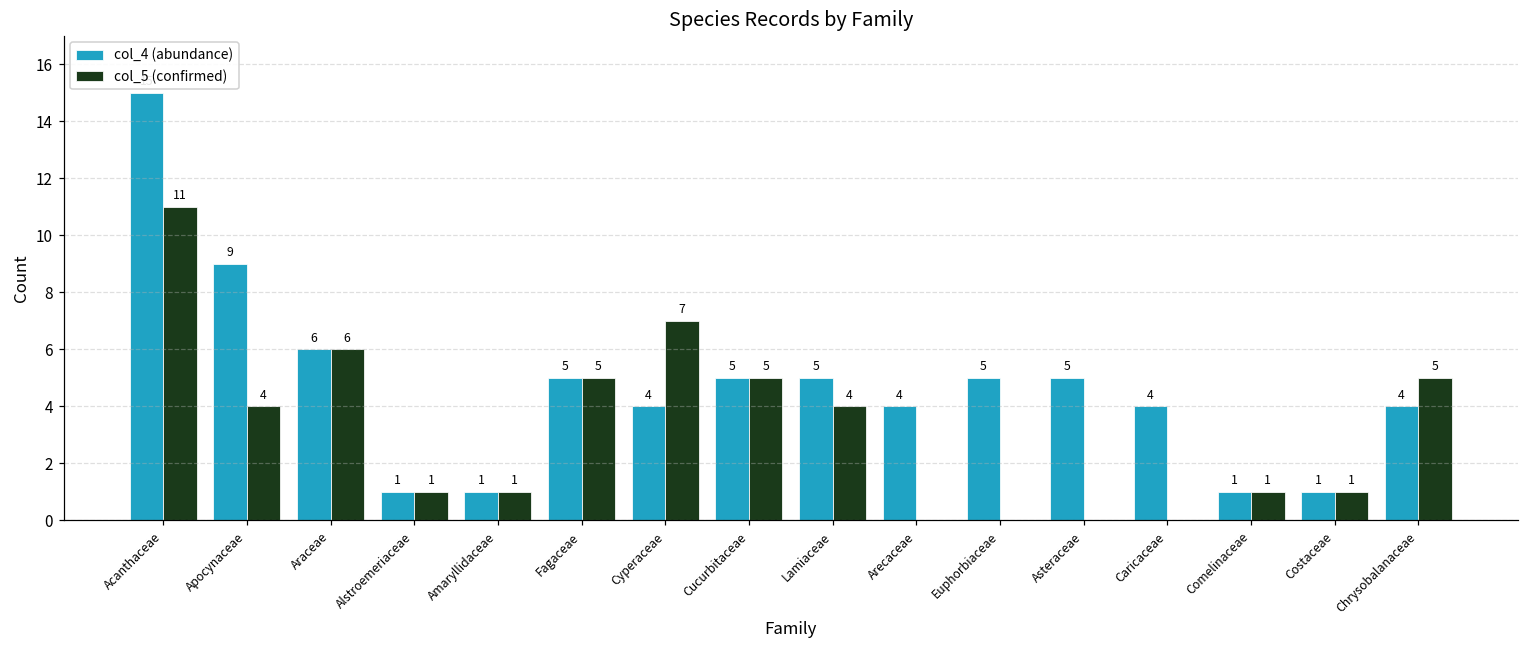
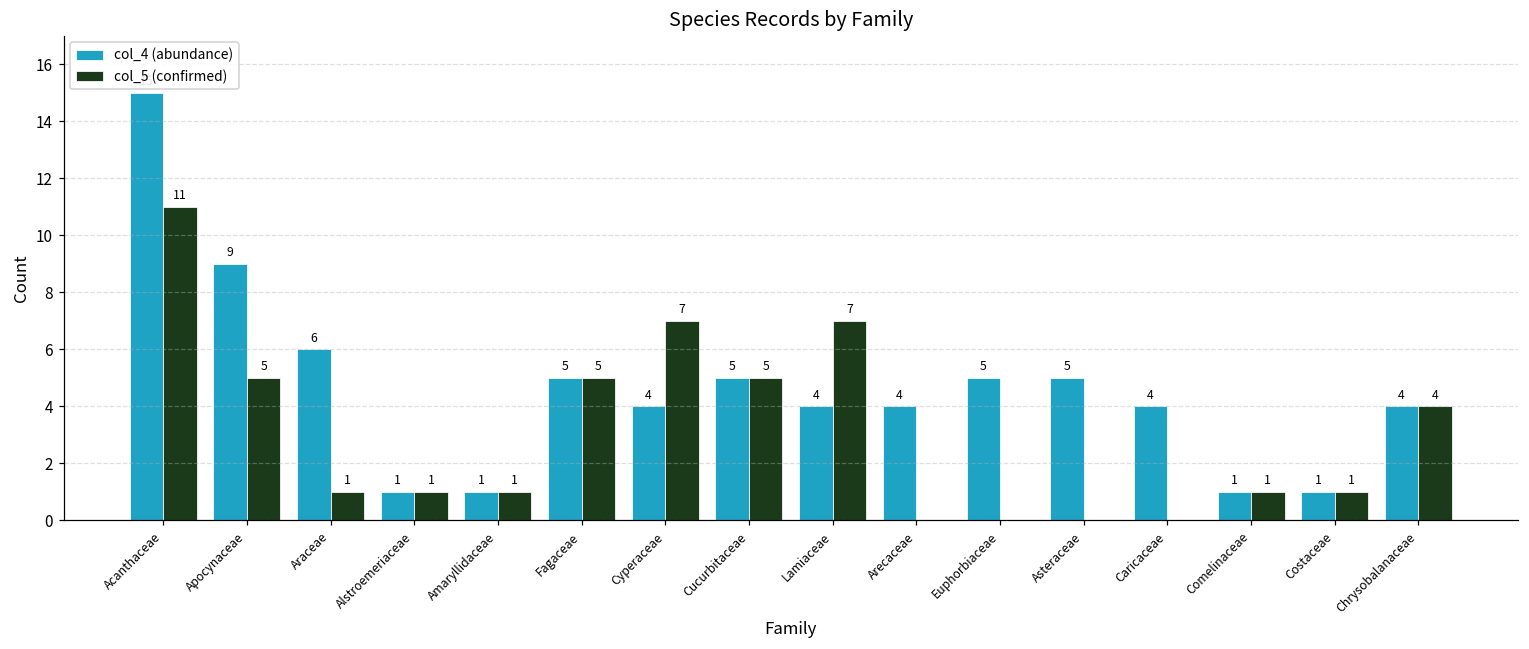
  {
    "col_4 (abundance)": {
      "Apocynaceae": 9,
      "Araceae": 6,
      "Alstroemeriaceae": 1,
      "Amaryllidaceae": 1,
      "Fagaceae": 5,
      "Cyperaceae": 4,
      "Cucurbitaceae": 5,
-     "Lamiaceae": 5,
+     "Lamiaceae": 4,
      "Arecaceae": 4,
      "Euphorbiaceae": 5,
      "Asteraceae": 5,
      "Caricaceae": 4,
      "Comelinaceae": 1,
      "Costaceae": 1,
      "Chrysobalanaceae": 4
    },
    "col_5 (confirmed)": {
      "Acanthaceae": 11,
-     "Apocynaceae": 4,
-     "Araceae": 6,
+     "Apocynaceae": 5,
+     "Araceae": 1,
      "Alstroemeriaceae": 1,
      "Amaryllidaceae": 1,
      "Fagaceae": 5,
      "Cyperaceae": 7,
      "Cucurbitaceae": 5,
-     "Lamiaceae": 4,
+     "Lamiaceae": 7,
      "Comelinaceae": 1,
      "Costaceae": 1,
-     "Chrysobalanaceae": 5
+     "Chrysobalanaceae": 4
    }
  }
